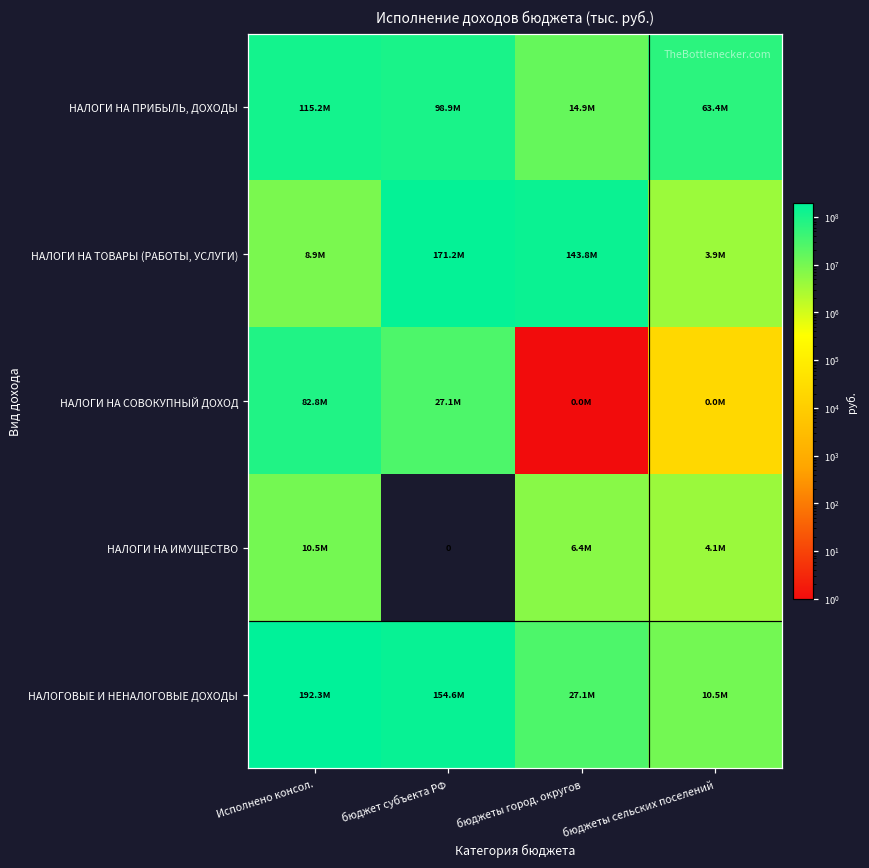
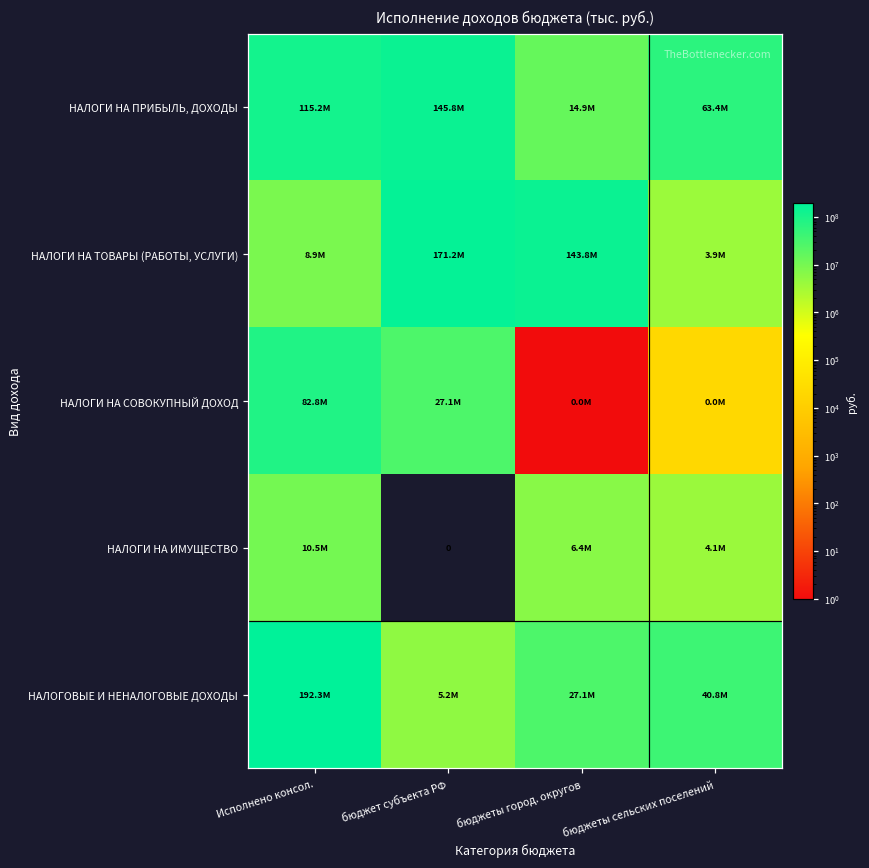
  {
    "НАЛОГИ НА ПРИБЫЛЬ, ДОХОДЫ": {
      "Исполнено консол.": "115.2M",
-     "бюджет субъекта РФ": "98.9M",
+     "бюджет субъекта РФ": "145.8M",
      "бюджеты город. округов": "14.9M"
    },
    "НАЛОГИ НА ТОВАРЫ (РАБОТЫ, УСЛУГИ)": {
      "Исполнено консол.": "8.9M",
      "бюджет субъекта РФ": "171.2M",
      "бюджеты город. округов": "143.8M",
      "бюджеты сельских поселений": "3.9M"
    },
    "НАЛОГИ НА СОВОКУПНЫЙ ДОХОД": {
      "Исполнено консол.": "82.8M",
      "бюджет субъекта РФ": "27.1M",
      "бюджеты город. округов": "0.0M",
      "бюджеты сельских поселений": "0.0M"
    },
    "НАЛОГИ НА ИМУЩЕСТВО": {
      "Исполнено консол.": "10.5M",
      "бюджеты город. округов": "6.4M",
      "бюджеты сельских поселений": "4.1M"
    },
    "НАЛОГОВЫЕ И НЕНАЛОГОВЫЕ ДОХОДЫ": {
      "Исполнено консол.": "192.3M",
-     "бюджет субъекта РФ": "154.6M",
+     "бюджет субъекта РФ": "5.2M",
      "бюджеты город. округов": "27.1M",
-     "бюджеты сельских поселений": "10.5M"
+     "бюджеты сельских поселений": "40.8M"
    }
  }
